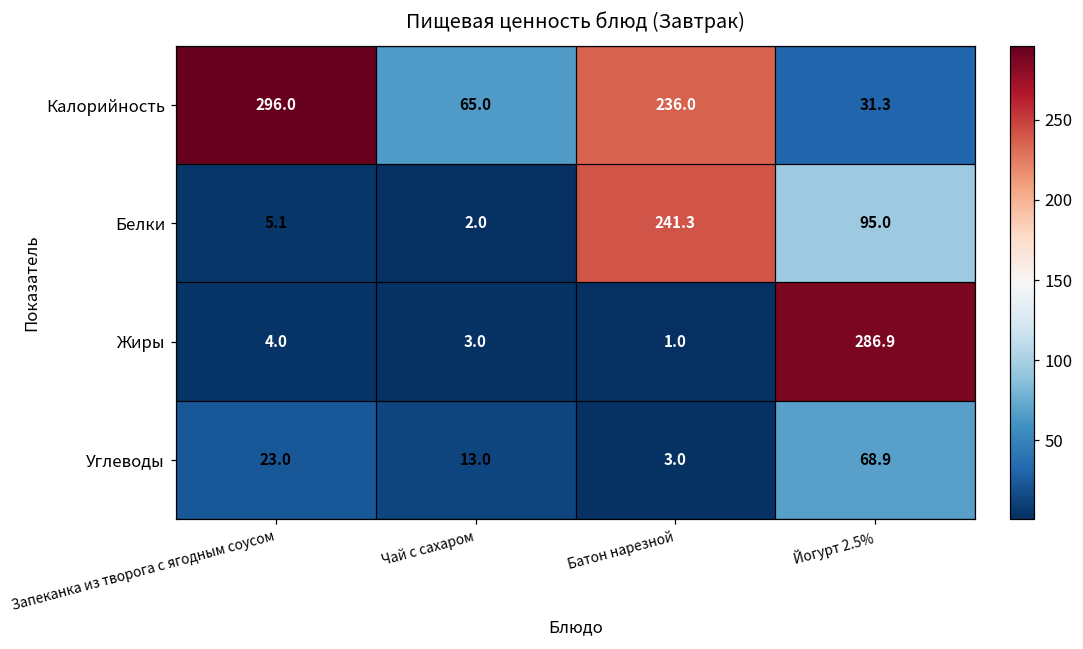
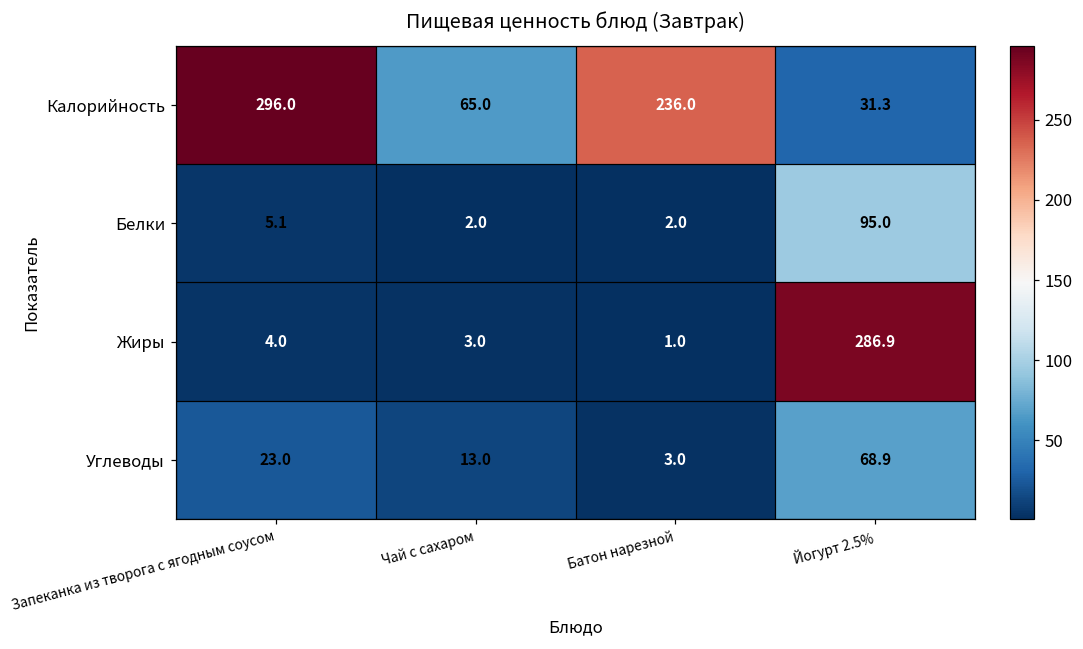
  {
    "Калорийность": {
      "Запеканка из творога с ягодным соусом": 296.0,
      "Чай с сахаром": 65.0,
      "Батон нарезной": 236.0,
      "Йогурт 2.5%": 31.3
    },
    "Белки": {
      "Запеканка из творога с ягодным соусом": 5.1,
      "Чай с сахаром": 2.0,
-     "Батон нарезной": 241.3,
+     "Батон нарезной": 2.0,
      "Йогурт 2.5%": 95.0
    },
    "Жиры": {
      "Запеканка из творога с ягодным соусом": 4.0,
      "Чай с сахаром": 3.0,
      "Батон нарезной": 1.0,
      "Йогурт 2.5%": 286.9
    },
    "Углеводы": {
      "Запеканка из творога с ягодным соусом": 23.0,
      "Чай с сахаром": 13.0,
      "Батон нарезной": 3.0,
      "Йогурт 2.5%": 68.9
    }
  }
